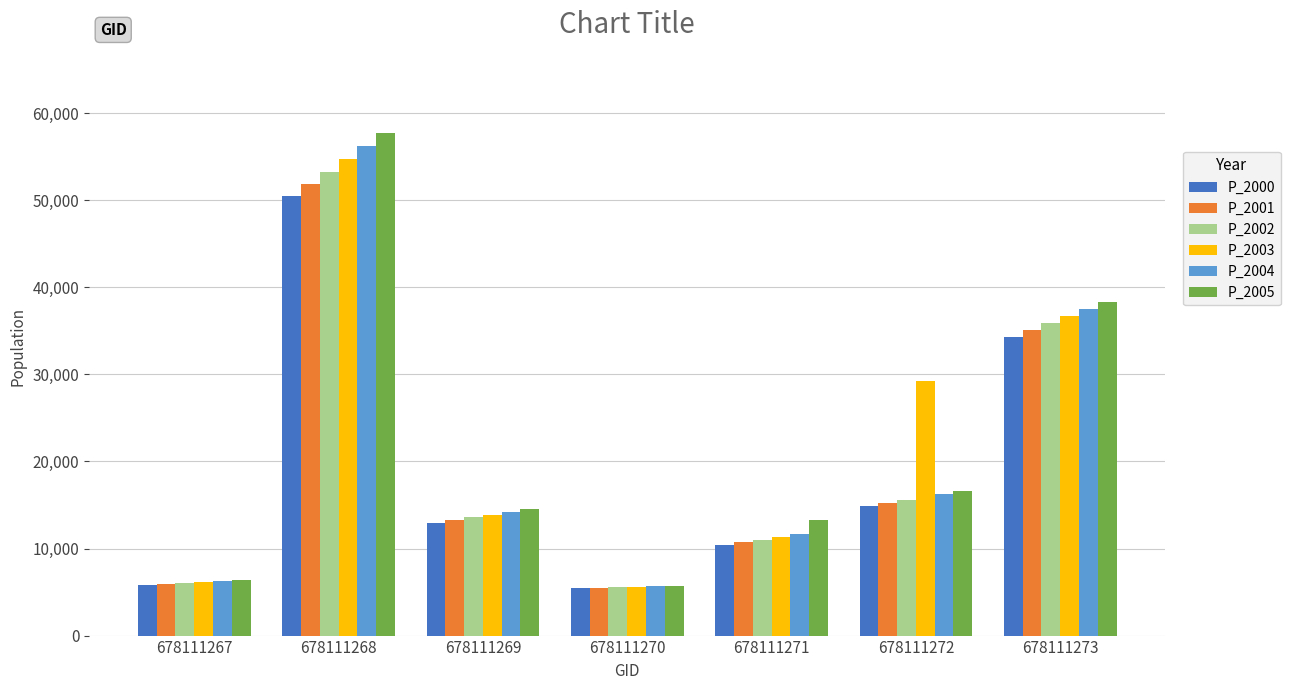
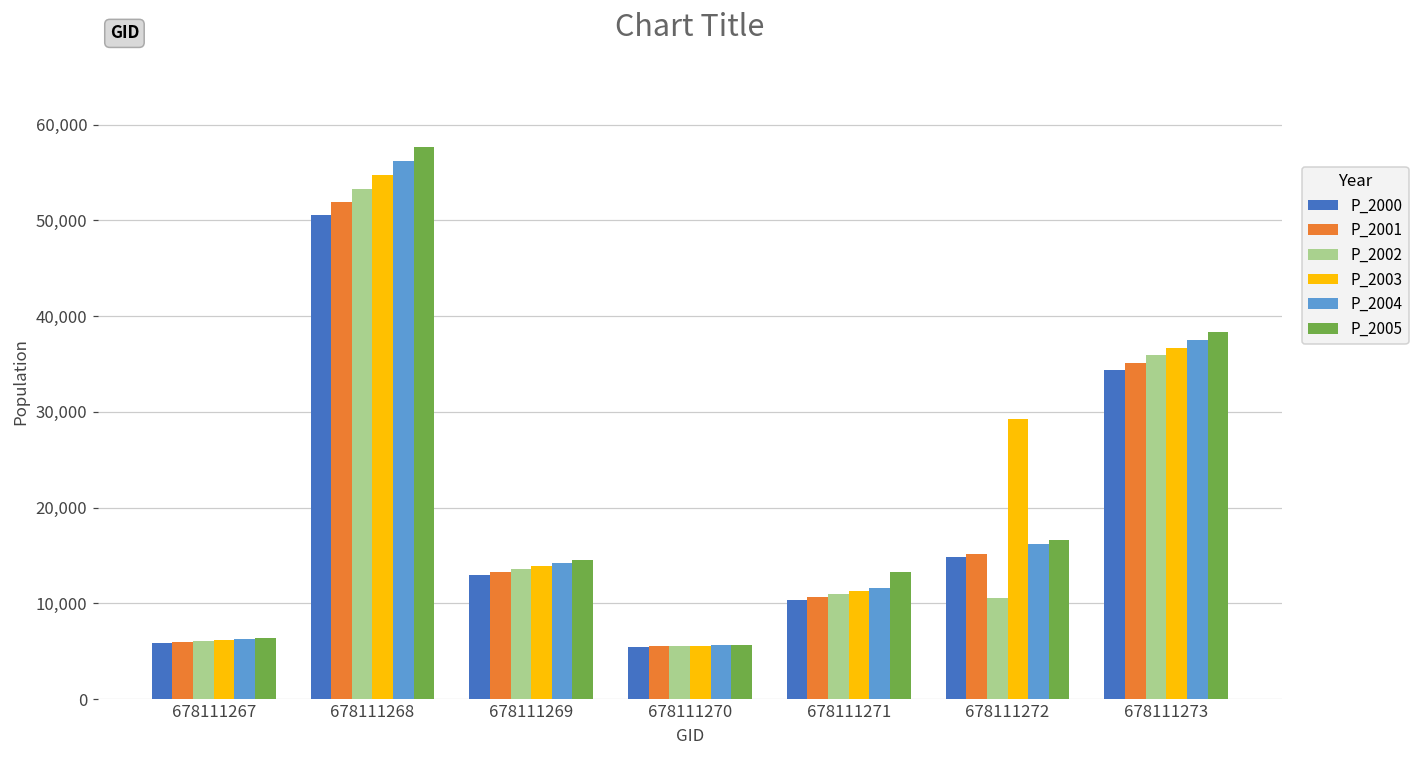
  {
    "P_2001": {
      "678111267": "6,000",
      "678111268": "52,000",
      "678111269": "13,000",
      "678111270": "6,000",
      "678111271": "11,000",
      "678111272": "15,000",
      "678111273": "35,000"
    },
    "P_2002": {
      "678111267": "6,000",
      "678111268": "53,000",
      "678111269": "14,000",
      "678111270": "6,000",
      "678111271": "11,000",
-     "678111272": "16,000",
+     "678111272": "11,000",
      "678111273": "36,000"
    },
    "P_2003": {
      "678111267": "6,000",
      "678111268": "55,000",
      "678111269": "14,000",
      "678111270": "6,000",
      "678111271": "11,000",
      "678111272": "29,000",
      "678111273": "37,000"
    },
    "P_2005": {
      "678111267": "6,000",
      "678111268": "58,000",
      "678111269": "15,000",
      "678111270": "6,000",
      "678111271": "13,000",
      "678111272": "17,000",
      "678111273": "38,000"
    }
  }
